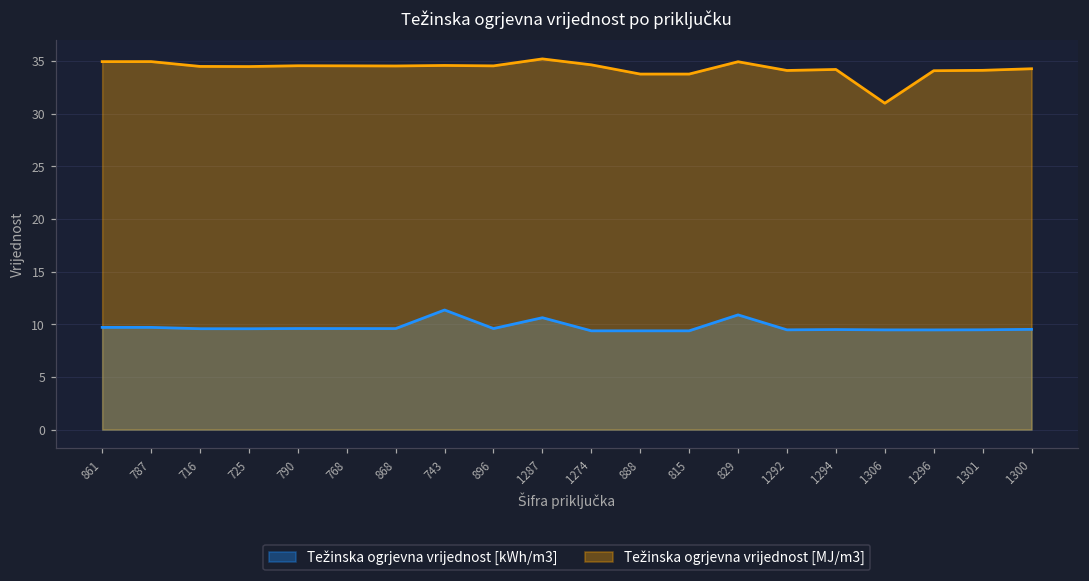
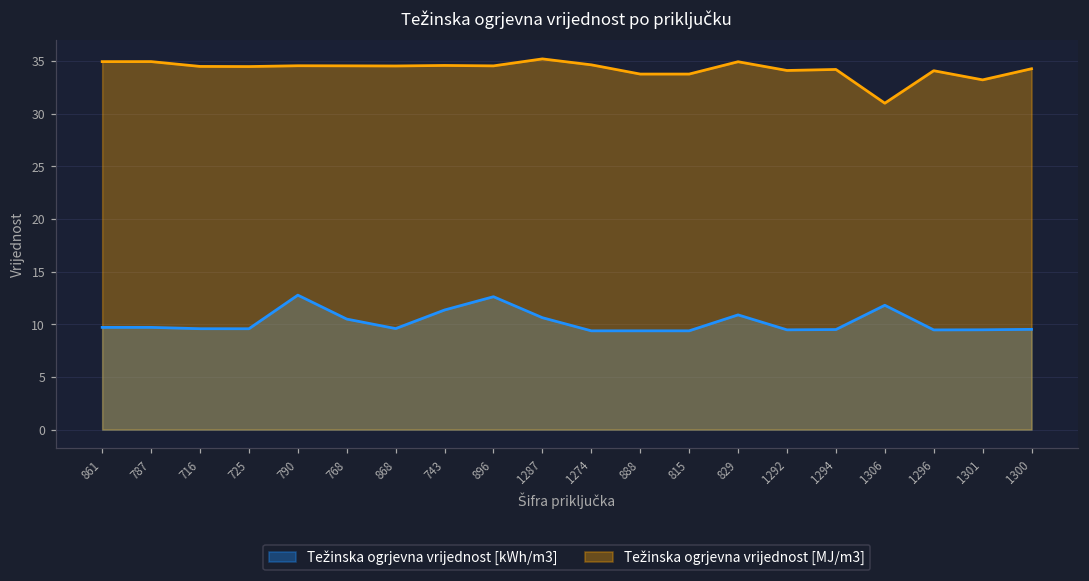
  {
    "Težinska ogrjevna vrijednost [kWh/m3]": {
      "861": 10,
      "787": 10,
      "716": 10,
      "725": 10,
-     "790": 10,
-     "768": 9.6,
+     "790": 13,
+     "768": 10.5,
      "868": 10,
      "743": 11,
-     "896": 10,
+     "896": 13,
      "1287": 11,
      "1274": 9,
      "888": 9,
      "815": 9,
      "829": 11,
      "1292": 9,
      "1294": 10,
-     "1306": 9,
+     "1306": 12,
      "1296": 9,
      "1301": 9,
      "1300": 10
    },
    "Težinska ogrjevna vrijednost [MJ/m3]": {
      "861": 35,
      "787": 35,
      "716": 35,
      "725": 34,
      "790": 35,
      "768": 35,
      "868": 35,
      "743": 35,
      "896": 35,
      "1287": 35,
      "1274": 35,
      "888": 34,
      "815": 34,
      "829": 35,
      "1292": 34,
      "1294": 34,
      "1306": 31,
      "1296": 34,
-     "1301": 34,
+     "1301": 33,
      "1300": 34
    }
  }
